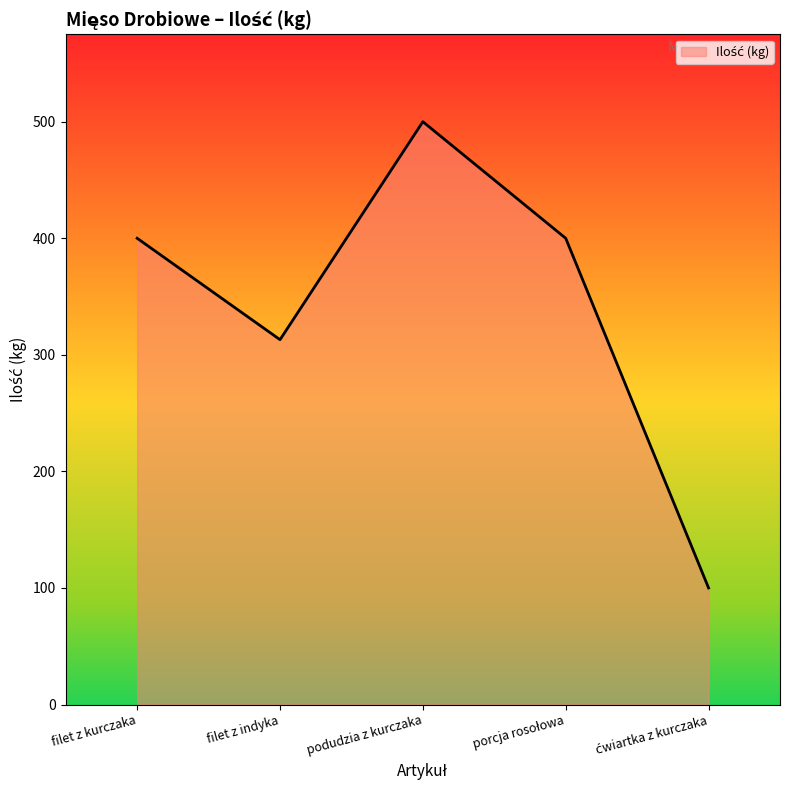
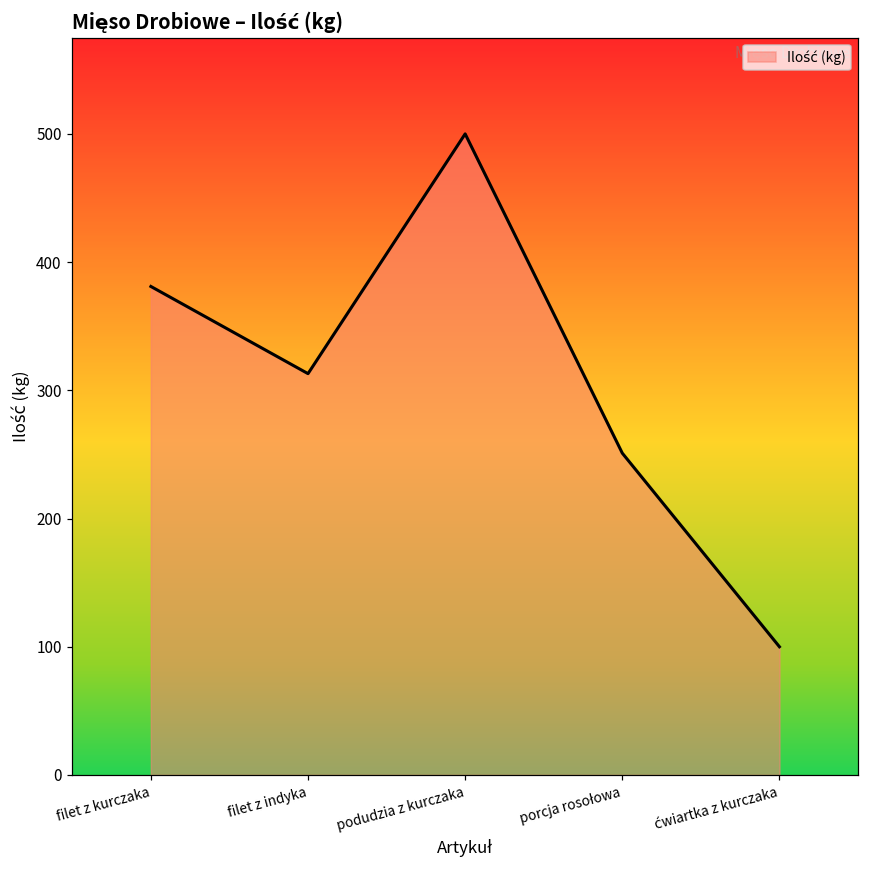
  {
-   "filet z kurczaka": 400,
+   "filet z kurczaka": 381,
    "filet z indyka": 313,
    "podudzia z kurczaka": 500,
-   "porcja rosołowa": 400,
+   "porcja rosołowa": 251,
    "ćwiartka z kurczaka": 100
  }
